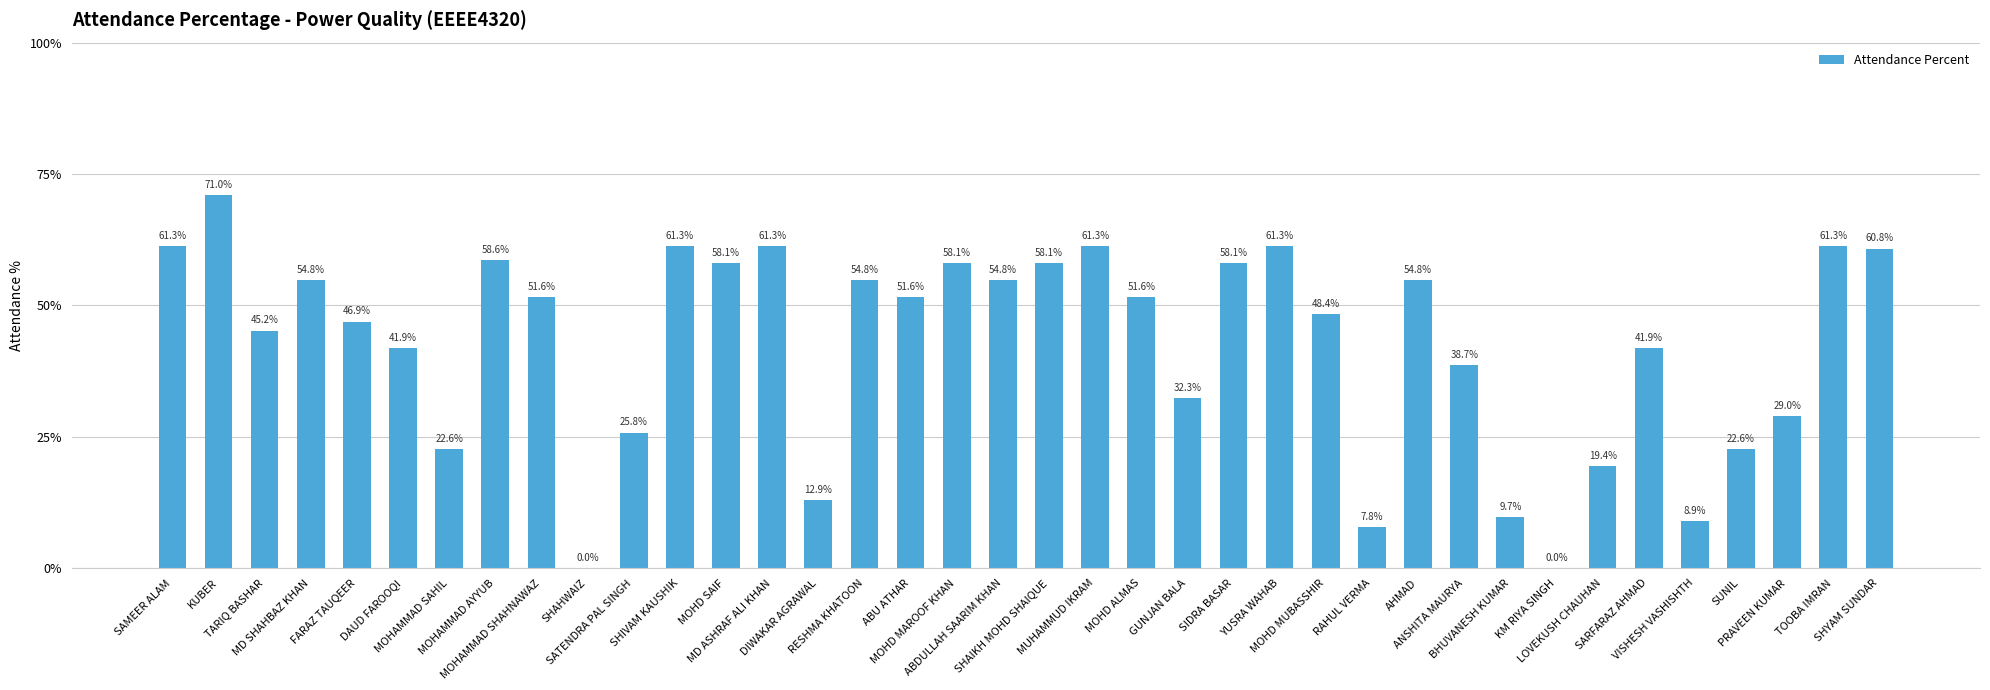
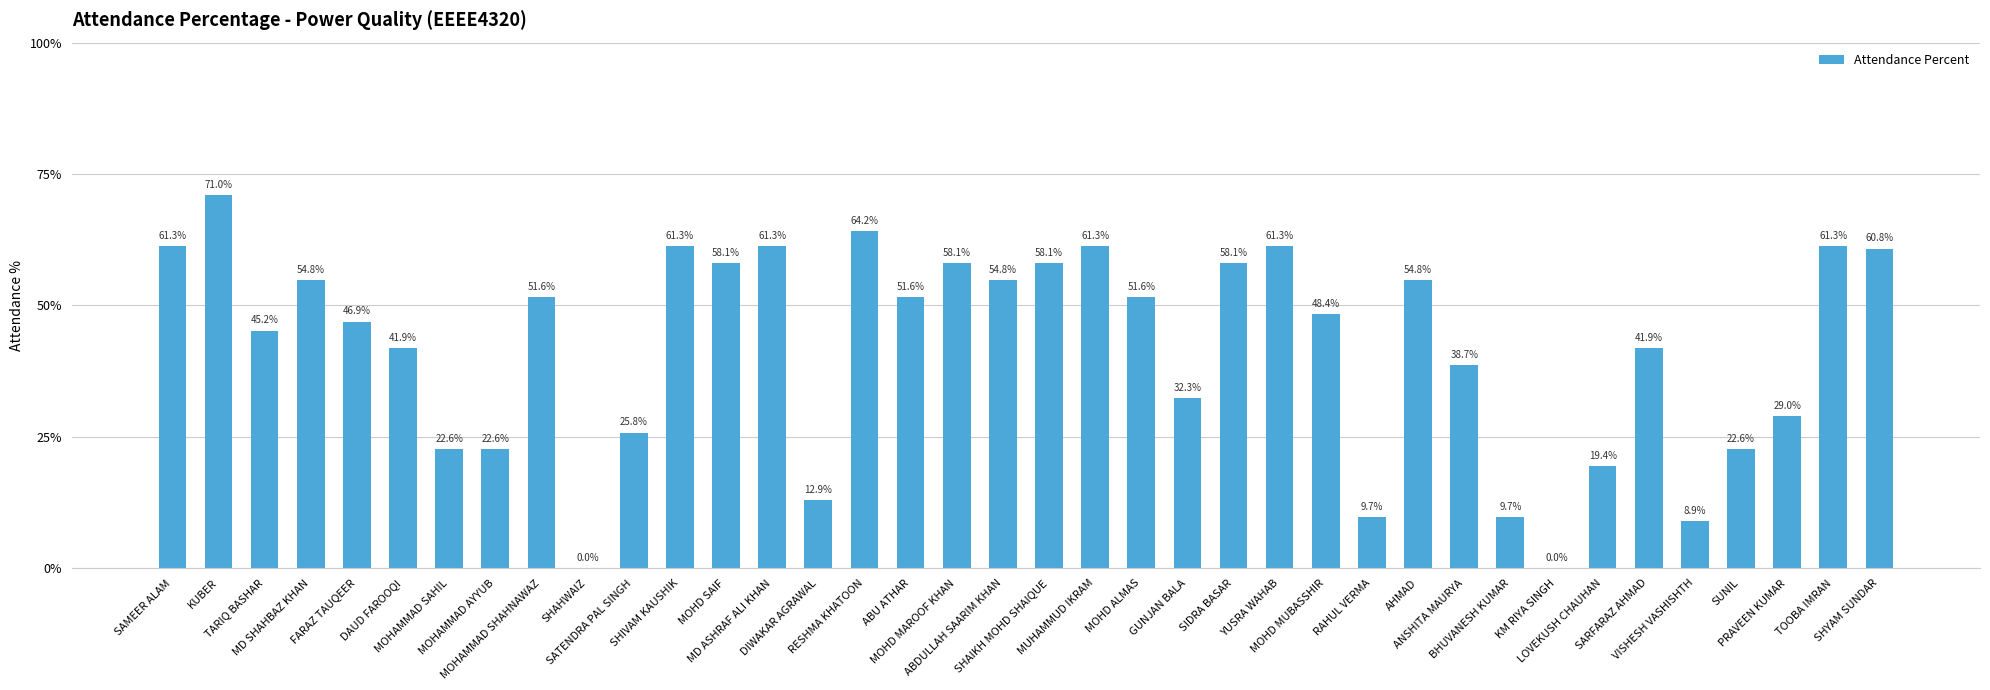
  {
    "SAMEER ALAM": "61.3%",
    "KUBER": "71.0%",
    "TARIQ BASHAR": "45.2%",
    "MD SHAHBAZ KHAN": "54.8%",
    "FARAZ TAUQEER": "46.9%",
    "DAUD FAROOQI": "41.9%",
    "MOHAMMAD SAHIL": "22.6%",
-   "MOHAMMAD AYYUB": "58.6%",
+   "MOHAMMAD AYYUB": "22.6%",
    "MOHAMMAD SHAHNAWAZ": "51.6%",
    "SHAHWAIZ": "0.0%",
    "SATENDRA PAL SINGH": "25.8%",
    "SHIVAM KAUSHIK": "61.3%",
    "MOHD SAIF": "58.1%",
    "MD ASHRAF ALI KHAN": "61.3%",
    "DIWAKAR AGRAWAL": "12.9%",
-   "RESHMA KHATOON": "54.8%",
+   "RESHMA KHATOON": "64.2%",
    "ABU ATHAR": "51.6%",
    "MOHD MAROOF KHAN": "58.1%",
    "ABDULLAH SAARIM KHAN": "54.8%",
    "SHAIKH MOHD SHAIQUE": "58.1%",
    "MUHAMMUD IKRAM": "61.3%",
    "MOHD ALMAS": "51.6%",
    "GUNJAN BALA": "32.3%",
    "SIDRA BASAR": "58.1%",
    "YUSRA WAHAB": "61.3%",
    "MOHD MUBASSHIR": "48.4%",
-   "RAHUL VERMA": "7.8%",
+   "RAHUL VERMA": "9.7%",
    "AHMAD": "54.8%",
    "ANSHITA MAURYA": "38.7%",
    "BHUVANESH KUMAR": "9.7%",
    "KM RIYA SINGH": "0.0%",
    "LOVEKUSH CHAUHAN": "19.4%",
    "SARFARAZ AHMAD": "41.9%",
    "VISHESH VASHISHTH": "8.9%",
    "SUNIL": "22.6%",
    "PRAVEEN KUMAR": "29.0%",
    "TOOBA IMRAN": "61.3%",
    "SHYAM SUNDAR": "60.8%"
  }
